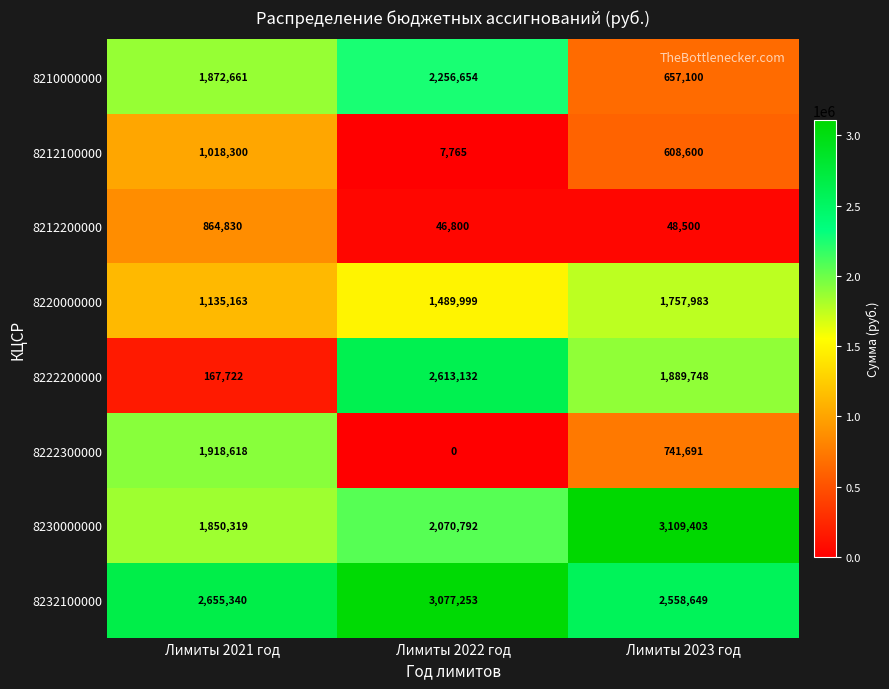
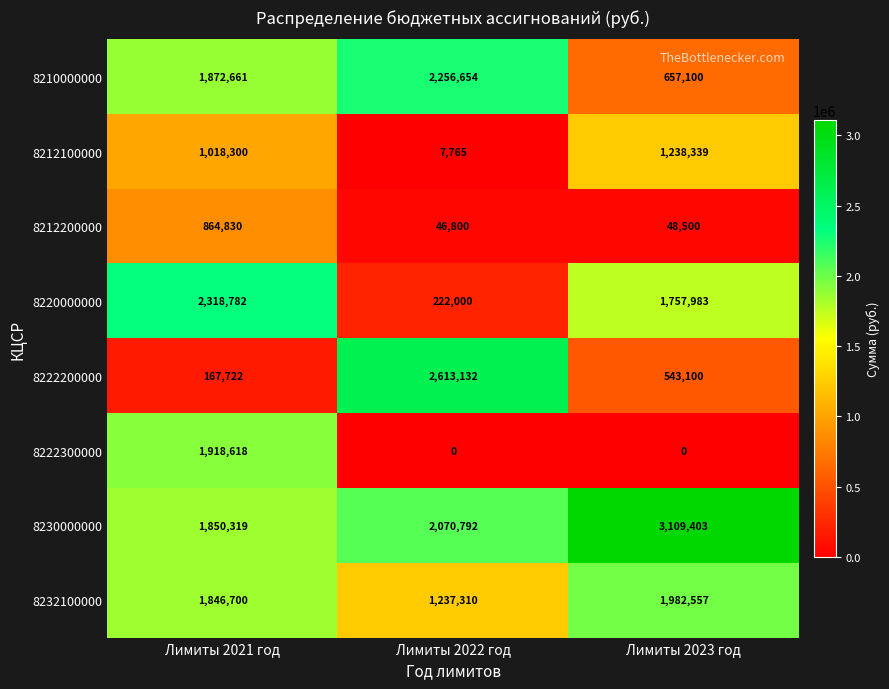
  {
    "8210000000": {
      "Лимиты 2021 год": "1,872,661",
      "Лимиты 2022 год": "2,256,654"
    },
    "8212100000": {
      "Лимиты 2021 год": "1,018,300",
      "Лимиты 2022 год": "7,765",
-     "Лимиты 2023 год": "608,600"
+     "Лимиты 2023 год": "1,238,339"
    },
    "8212200000": {
      "Лимиты 2021 год": "864,830",
      "Лимиты 2022 год": "46,800",
      "Лимиты 2023 год": "48,500"
    },
    "8220000000": {
-     "Лимиты 2021 год": "1,135,163",
-     "Лимиты 2022 год": "1,489,999",
+     "Лимиты 2021 год": "2,318,782",
+     "Лимиты 2022 год": "222,000",
      "Лимиты 2023 год": "1,757,983"
    },
    "8222200000": {
      "Лимиты 2021 год": "167,722",
      "Лимиты 2022 год": "2,613,132",
-     "Лимиты 2023 год": "1,889,748"
+     "Лимиты 2023 год": "543,100"
    },
    "8222300000": {
      "Лимиты 2021 год": "1,918,618",
      "Лимиты 2022 год": "0",
-     "Лимиты 2023 год": "741,691"
+     "Лимиты 2023 год": "0"
    },
    "8230000000": {
      "Лимиты 2021 год": "1,850,319",
      "Лимиты 2022 год": "2,070,792",
      "Лимиты 2023 год": "3,109,403"
    },
    "8232100000": {
-     "Лимиты 2021 год": "2,655,340",
-     "Лимиты 2022 год": "3,077,253",
-     "Лимиты 2023 год": "2,558,649"
+     "Лимиты 2021 год": "1,846,700",
+     "Лимиты 2022 год": "1,237,310",
+     "Лимиты 2023 год": "1,982,557"
    }
  }
